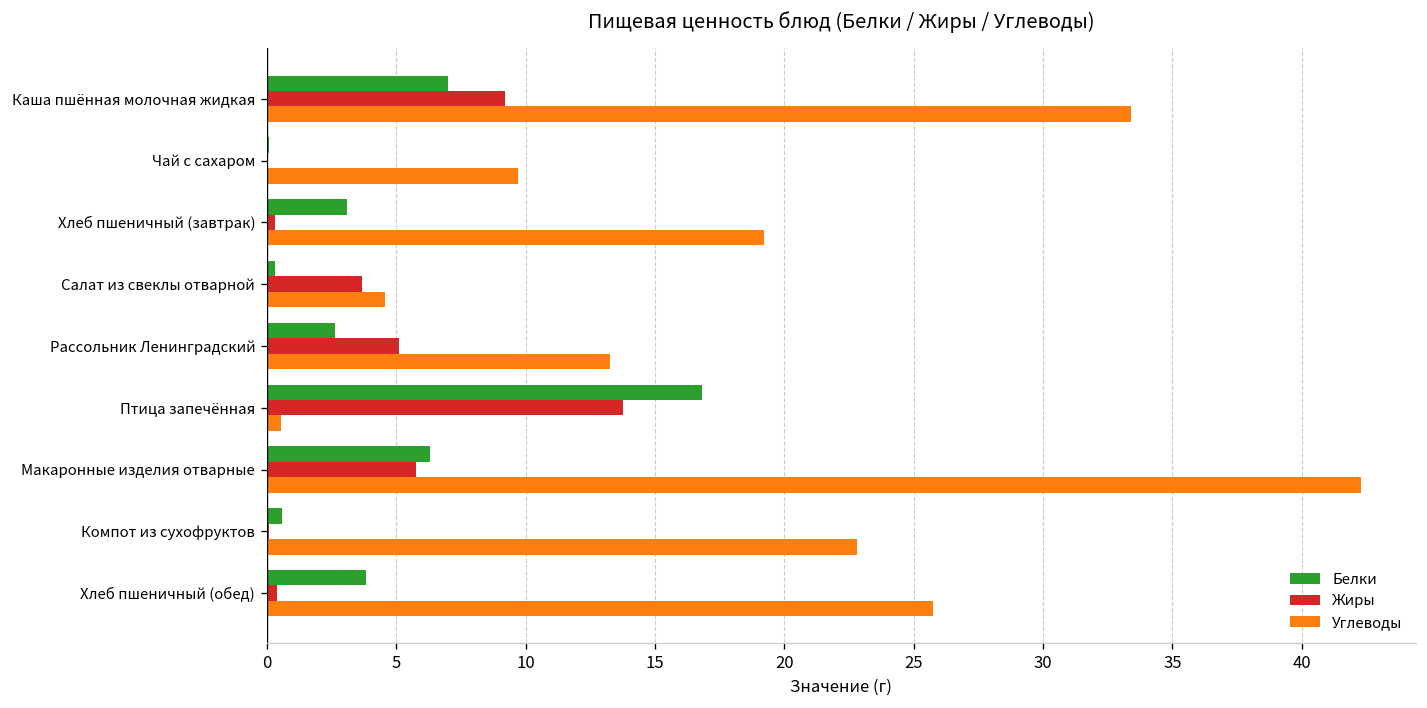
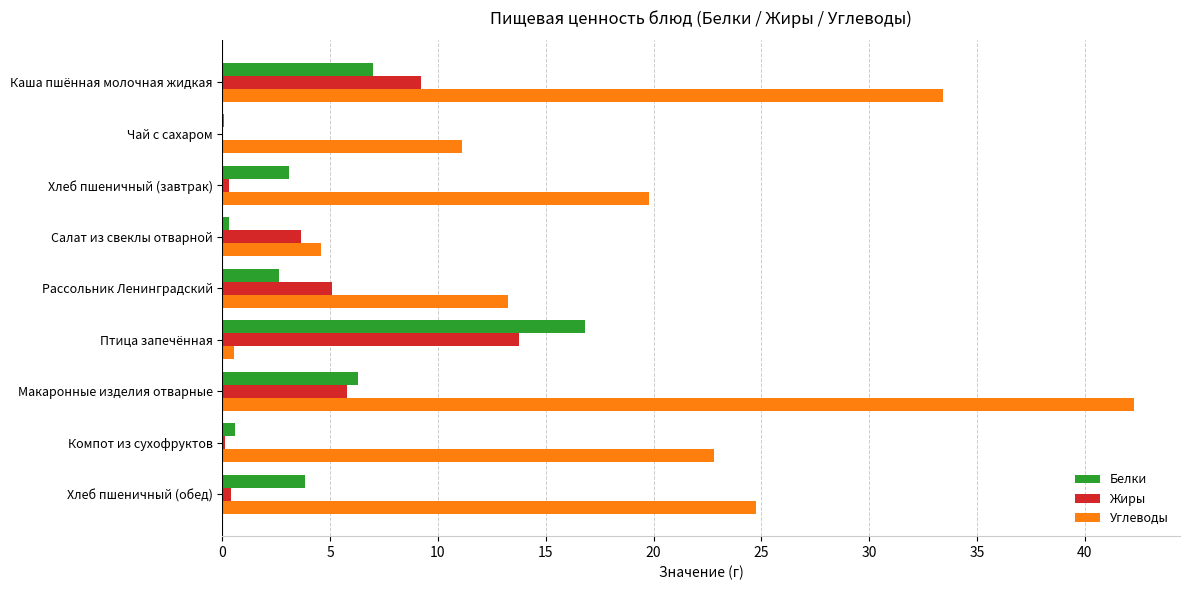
  {
    "Белки": {
      "Каша пшённая молочная жидкая": 7.0,
      "Хлеб пшеничный (завтрак)": 3.1,
      "Салат из свеклы отварной": 0.3,
      "Рассольник Ленинградский": 2.6,
      "Птица запечённая": 16.8,
      "Макаронные изделия отварные": 6.3,
      "Компот из сухофруктов": 0.6,
      "Хлеб пшеничный (обед)": 3.9
    },
    "Жиры": {
      "Каша пшённая молочная жидкая": 9.2,
      "Чай с сахаром": 0.0,
      "Хлеб пшеничный (завтрак)": 0.3,
      "Салат из свеклы отварной": 3.7,
      "Рассольник Ленинградский": 5.1,
      "Птица запечённая": 13.8,
      "Макаронные изделия отварные": 5.8,
      "Хлеб пшеничный (обед)": 0.4
    },
    "Углеводы": {
      "Каша пшённая молочная жидкая": 33.4,
-     "Чай с сахаром": 9.7,
-     "Хлеб пшеничный (завтрак)": 19.2,
+     "Чай с сахаром": 11.1,
+     "Хлеб пшеничный (завтрак)": 19.8,
      "Салат из свеклы отварной": 4.6,
      "Рассольник Ленинградский": 13.3,
      "Птица запечённая": 0.5,
      "Макаронные изделия отварные": 42.3,
      "Компот из сухофруктов": 22.8,
-     "Хлеб пшеничный (обед)": 25.7
+     "Хлеб пшеничный (обед)": 24.8
    }
  }
